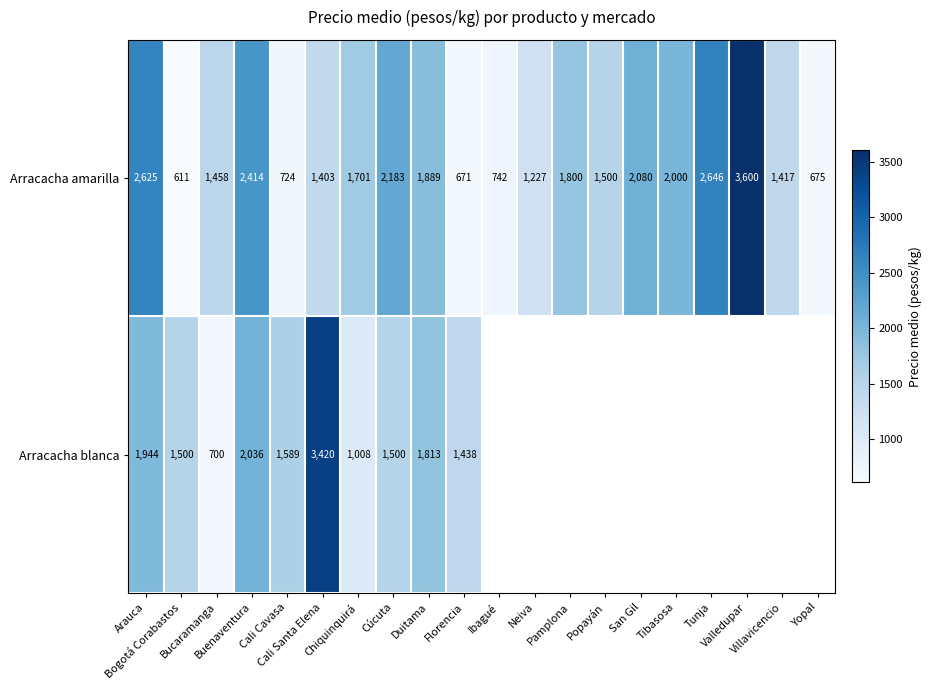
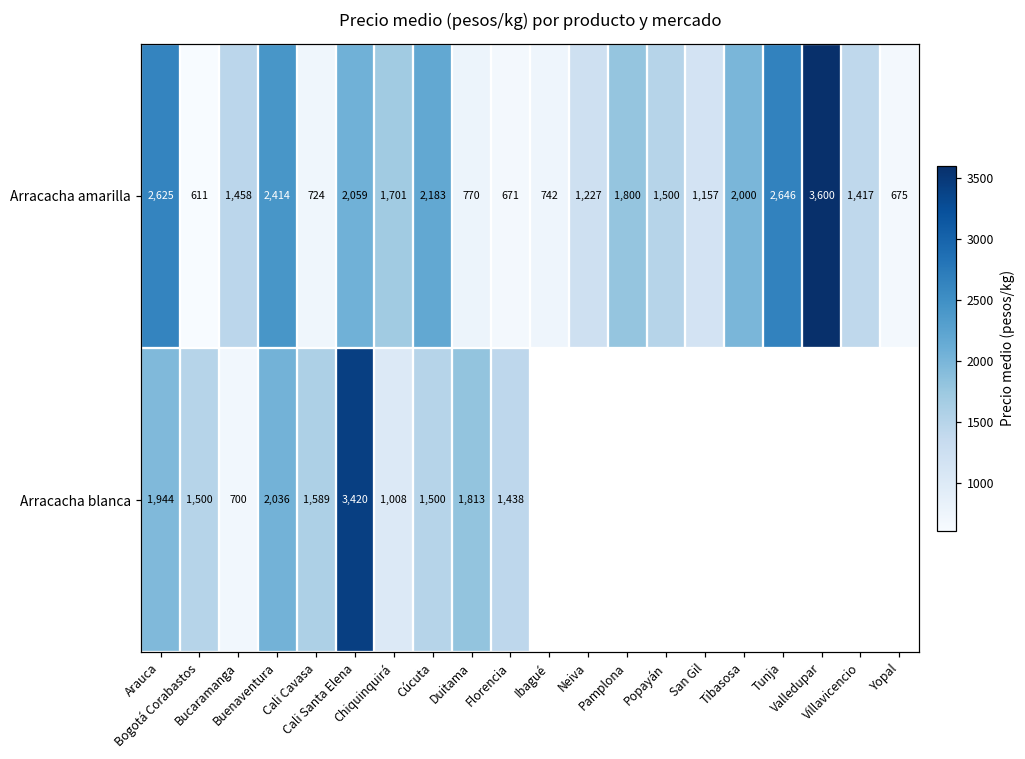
  {
    "Arracacha amarilla": {
      "Arauca": "2,625",
      "Bogotá Corabastos": "611",
      "Bucaramanga": "1,458",
      "Buenaventura": "2,414",
      "Cali Cavasa": "724",
-     "Cali Santa Elena": "1,403",
+     "Cali Santa Elena": "2,059",
      "Chiquinquirá": "1,701",
      "Cúcuta": "2,183",
-     "Duitama": "1,889",
+     "Duitama": "770",
      "Florencia": "671",
      "Ibagué": "742",
      "Neiva": "1,227",
      "Pamplona": "1,800",
      "Popayán": "1,500",
-     "San Gil": "2,080",
+     "San Gil": "1,157",
      "Tibasosa": "2,000",
      "Tunja": "2,646",
      "Valledupar": "3,600",
      "Villavicencio": "1,417",
      "Yopal": "675"
    },
    "Arracacha blanca": {
      "Arauca": "1,944",
      "Bogotá Corabastos": "1,500",
      "Bucaramanga": "700",
      "Buenaventura": "2,036",
      "Cali Cavasa": "1,589",
      "Cali Santa Elena": "3,420",
      "Chiquinquirá": "1,008",
      "Cúcuta": "1,500",
      "Duitama": "1,813",
      "Florencia": "1,438"
    }
  }
